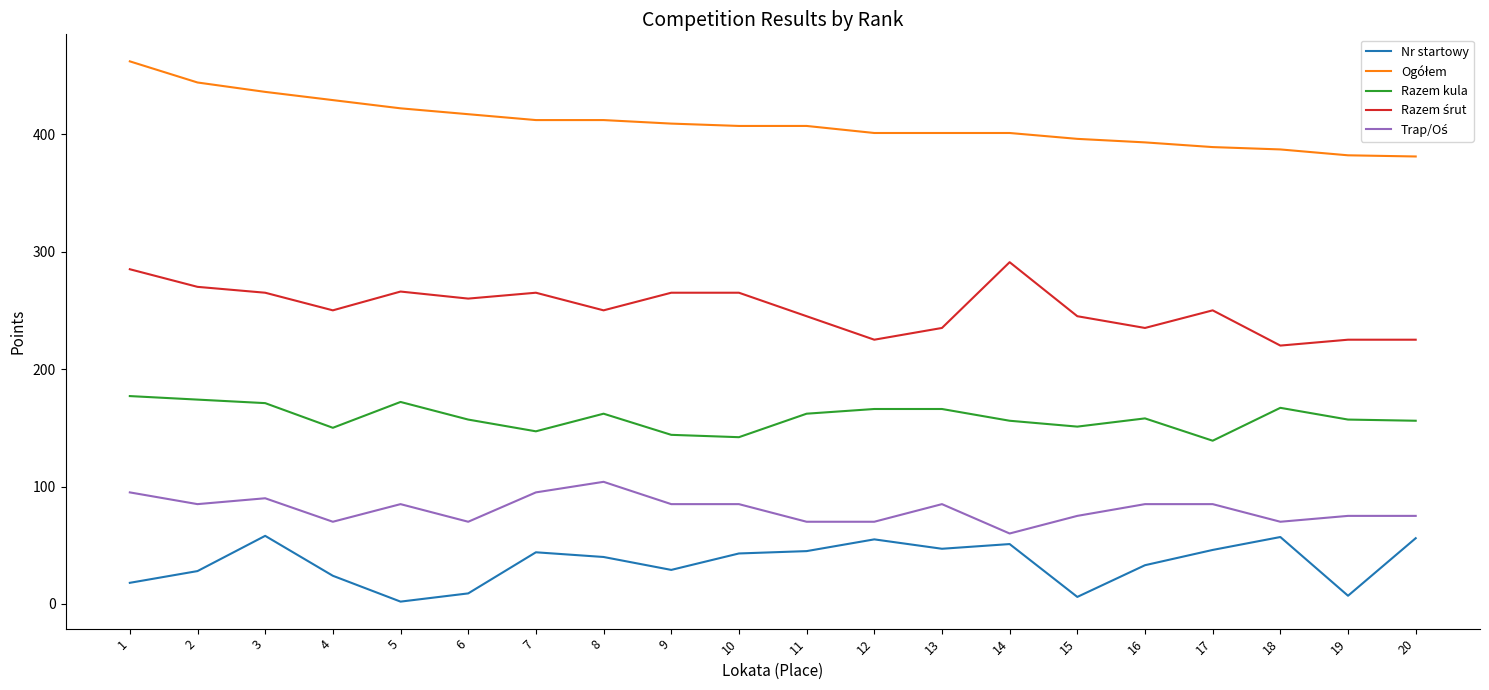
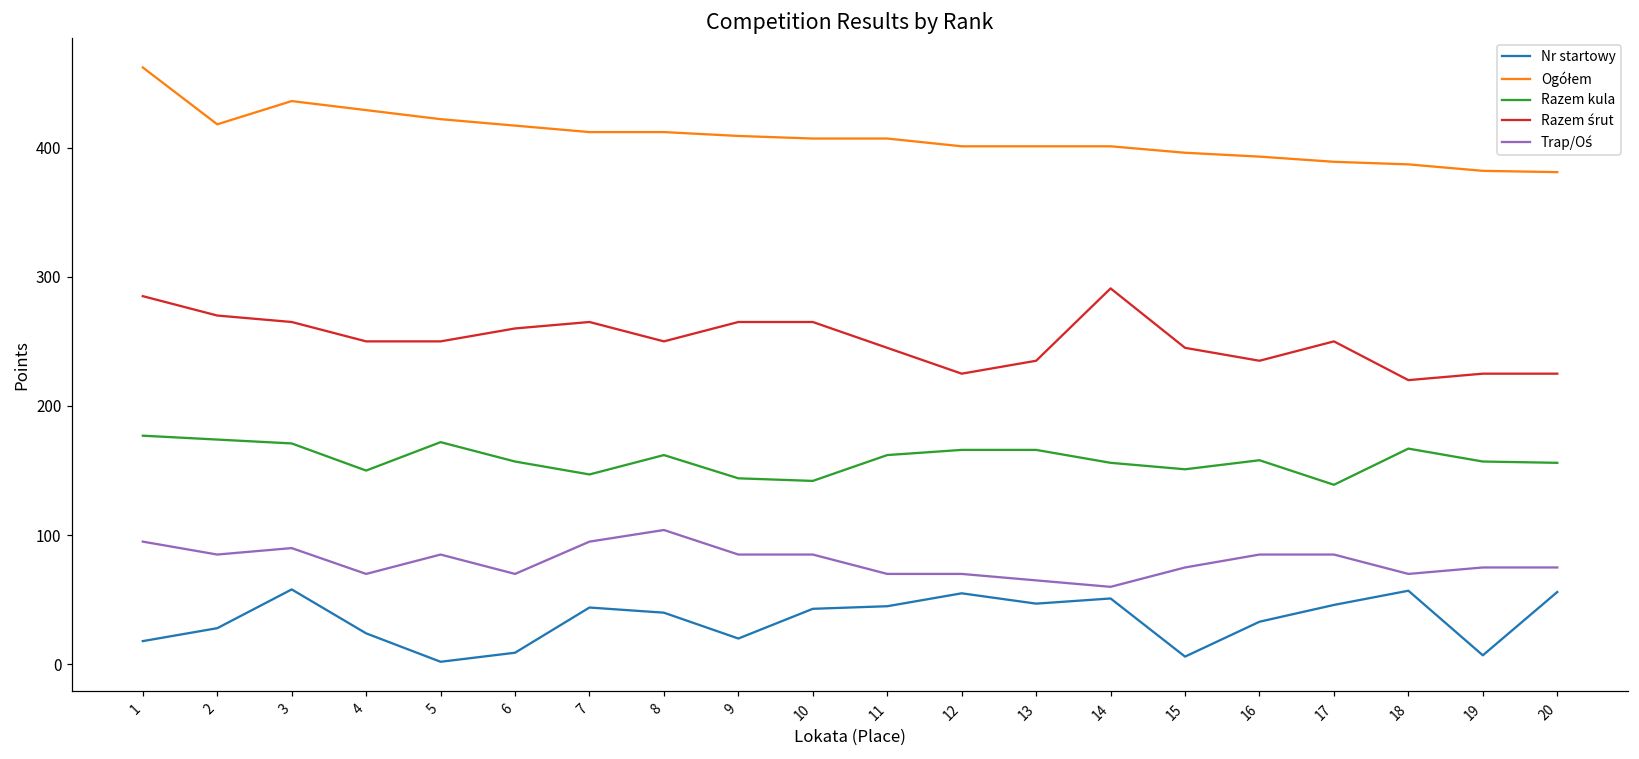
  {
    "Nr startowy": {
      "1": 18,
      "2": 28,
      "3": 58,
      "4": 24,
      "5": 2,
      "6": 9,
      "7": 44,
      "8": 40,
-     "9": 29,
+     "9": 20,
      "10": 43,
      "11": 45,
      "12": 55,
      "13": 47,
      "14": 51,
      "15": 6,
      "16": 33,
      "17": 46,
      "18": 57,
      "19": 7,
      "20": 56
    },
    "Ogółem": {
      "1": 462,
-     "2": 444,
+     "2": 418,
      "3": 436,
      "4": 429,
      "5": 422,
      "6": 417,
      "7": 412,
      "8": 412,
      "9": 409,
      "10": 407,
      "11": 407,
      "12": 401,
      "13": 401,
      "14": 401,
      "15": 396,
      "16": 393,
      "17": 389,
      "18": 387,
      "19": 382,
      "20": 381
    },
    "Razem kula": {
      "1": 177,
      "2": 174,
      "3": 171,
      "4": 150,
      "5": 172,
      "6": 157,
      "7": 147,
      "8": 162,
      "9": 144,
      "10": 142,
      "11": 162,
      "12": 166,
      "13": 166,
      "14": 156,
      "15": 151,
      "16": 158,
      "17": 139,
      "18": 167,
      "19": 157,
      "20": 156
    },
    "Razem śrut": {
      "1": 285,
      "2": 270,
      "3": 265,
      "4": 250,
-     "5": 266,
+     "5": 250,
      "6": 260,
      "7": 265,
      "8": 250,
      "9": 265,
      "10": 265,
      "11": 245,
      "12": 225,
      "13": 235,
      "14": 291,
      "15": 245,
      "16": 235,
      "17": 250,
      "18": 220,
      "19": 225,
      "20": 225
    },
    "Trap/Oś": {
      "1": 95,
      "2": 85,
      "3": 90,
      "4": 70,
      "5": 85,
      "6": 70,
      "7": 95,
      "8": 104,
      "9": 85,
      "10": 85,
      "11": 70,
      "12": 70,
-     "13": 85,
+     "13": 65,
      "14": 60,
      "15": 75,
      "16": 85,
      "17": 85,
      "18": 70,
      "19": 75,
      "20": 75
    }
  }
